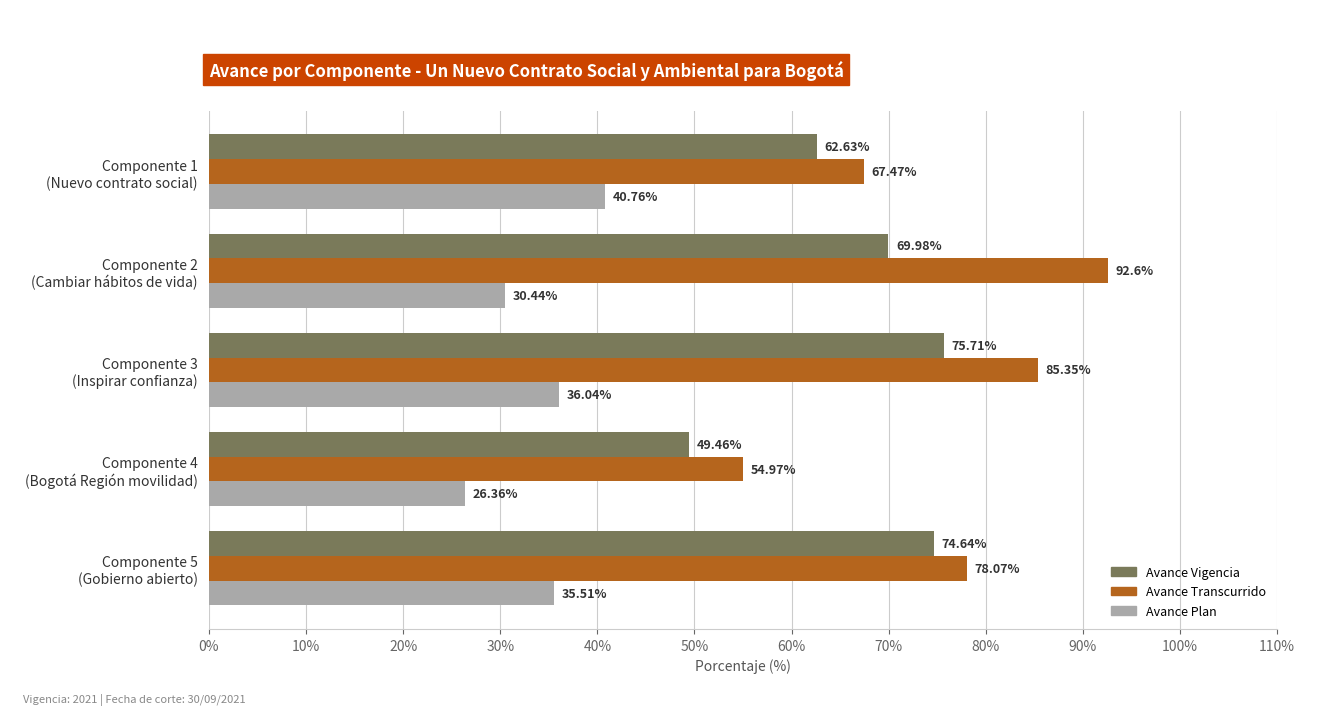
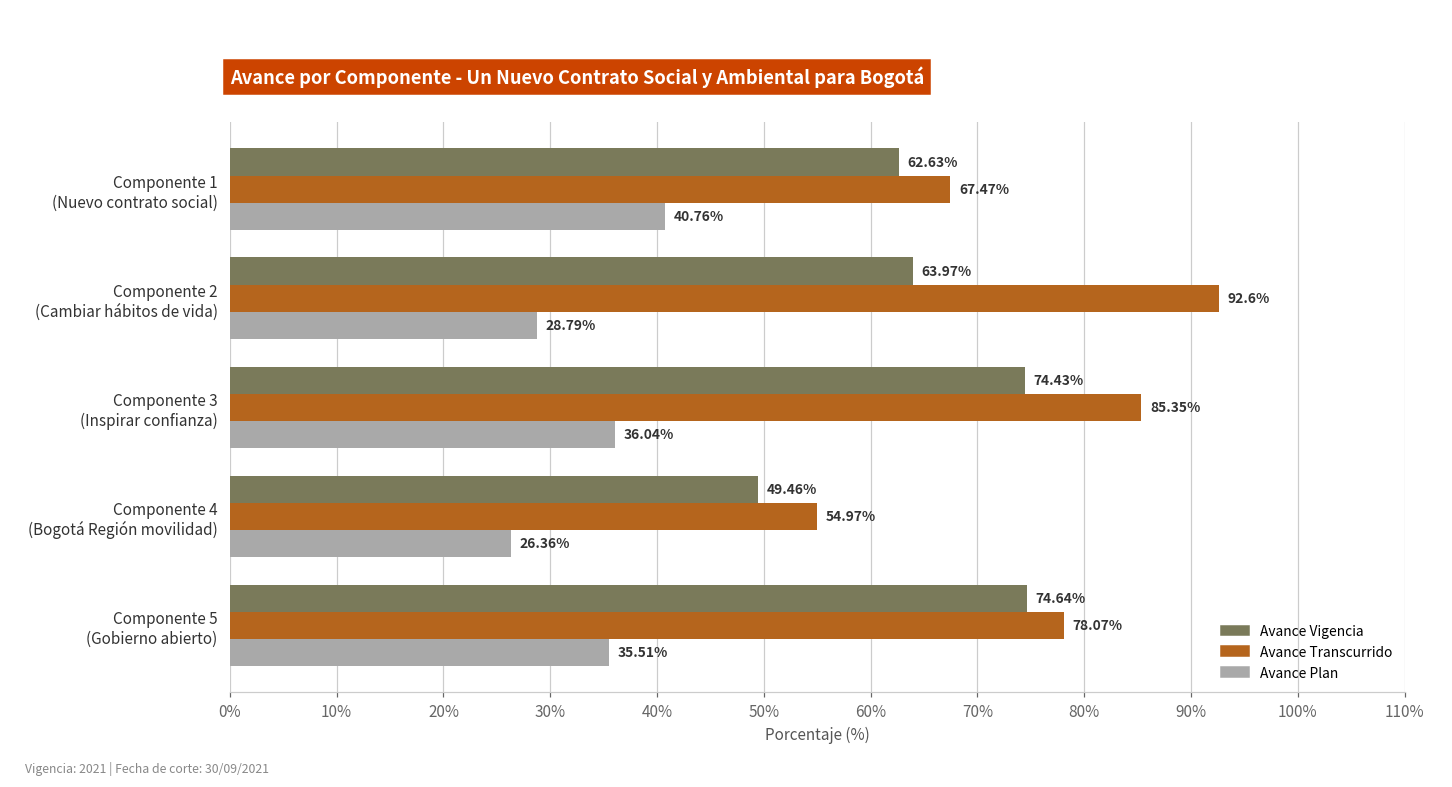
  {
    "Avance Vigencia": {
      "Componente 1 (Nuevo contrato social)": "62.63%",
-     "Componente 2 (Cambiar hábitos de vida)": "69.98%",
-     "Componente 3 (Inspirar confianza)": "75.71%",
+     "Componente 2 (Cambiar hábitos de vida)": "63.97%",
+     "Componente 3 (Inspirar confianza)": "74.43%",
      "Componente 4 (Bogotá Región movilidad)": "49.46%",
      "Componente 5 (Gobierno abierto)": "74.64%"
    },
    "Avance Transcurrido": {
      "Componente 1 (Nuevo contrato social)": "67.47%",
      "Componente 2 (Cambiar hábitos de vida)": "92.6%",
      "Componente 3 (Inspirar confianza)": "85.35%",
      "Componente 4 (Bogotá Región movilidad)": "54.97%",
      "Componente 5 (Gobierno abierto)": "78.07%"
    },
    "Avance Plan": {
      "Componente 1 (Nuevo contrato social)": "40.76%",
-     "Componente 2 (Cambiar hábitos de vida)": "30.44%",
+     "Componente 2 (Cambiar hábitos de vida)": "28.79%",
      "Componente 3 (Inspirar confianza)": "36.04%",
      "Componente 4 (Bogotá Región movilidad)": "26.36%",
      "Componente 5 (Gobierno abierto)": "35.51%"
    }
  }
